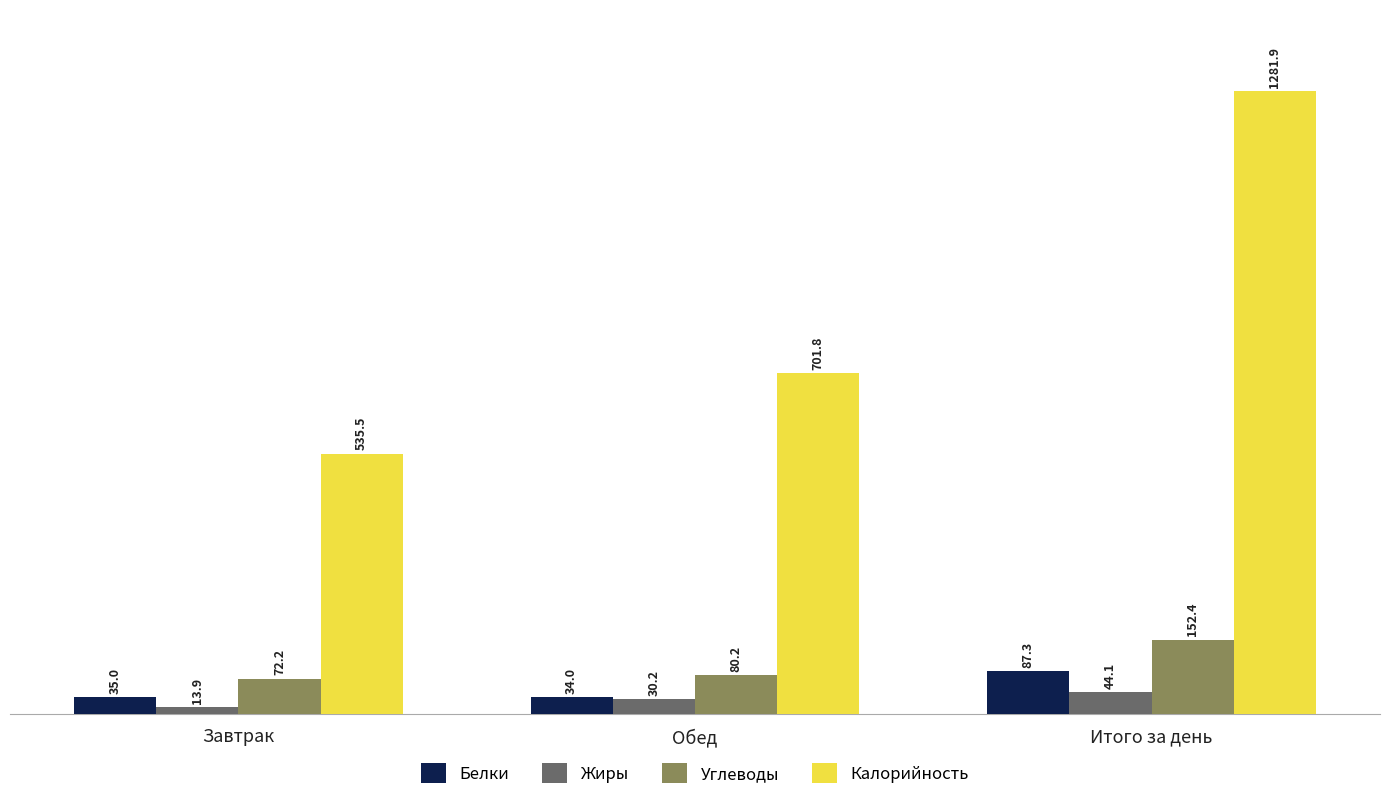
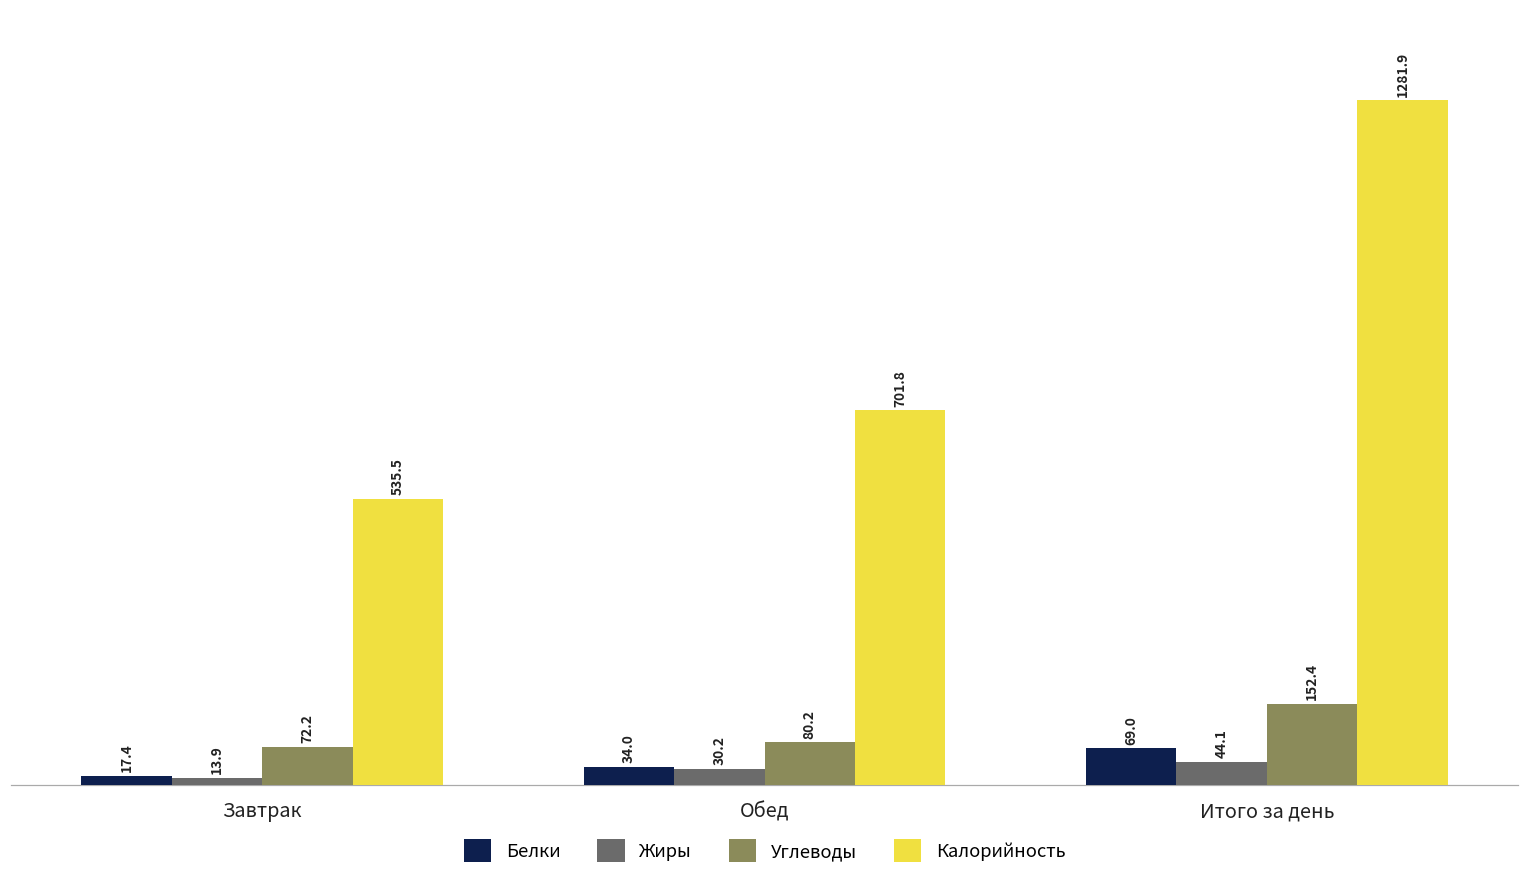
  {
    "Белки": {
-     "Завтрак": 35.0,
+     "Завтрак": 17.4,
      "Обед": 34.0,
-     "Итого за день": 87.3
+     "Итого за день": 69.0
    },
    "Калорийность": {
      "Завтрак": 535.5,
      "Обед": 701.8,
      "Итого за день": 1281.9
    }
  }
